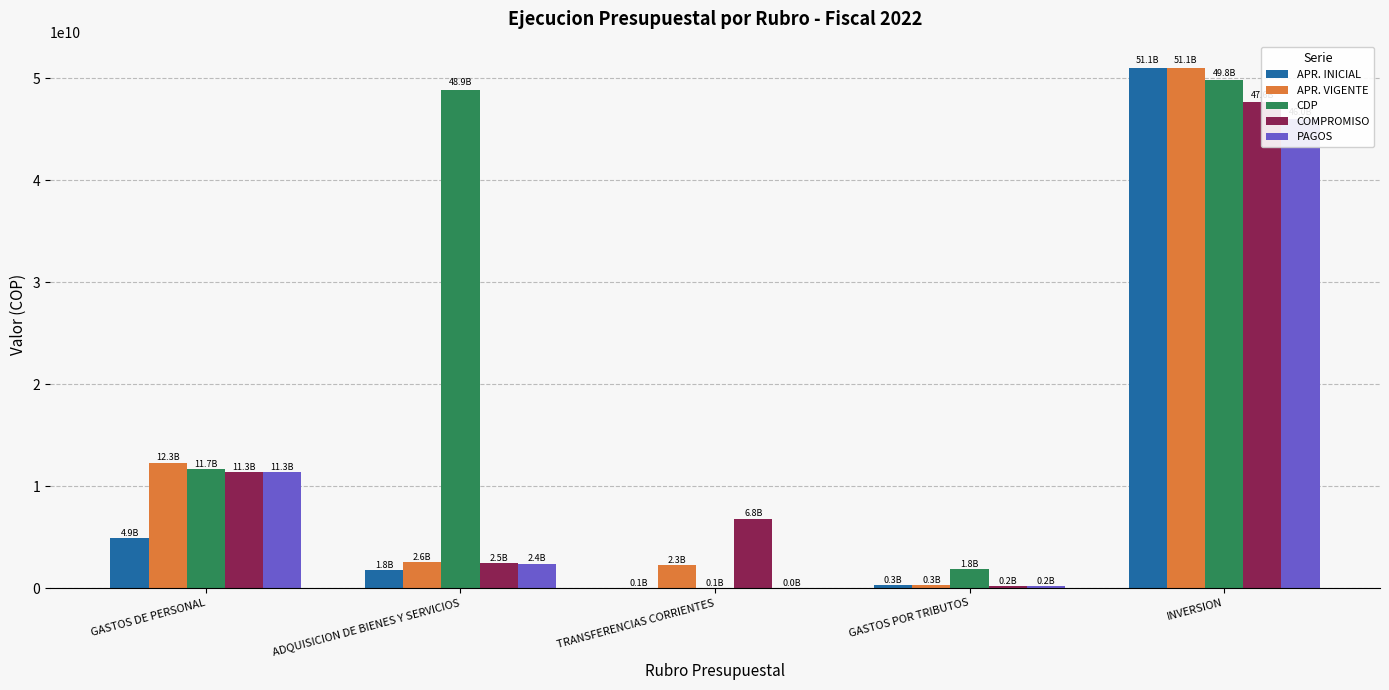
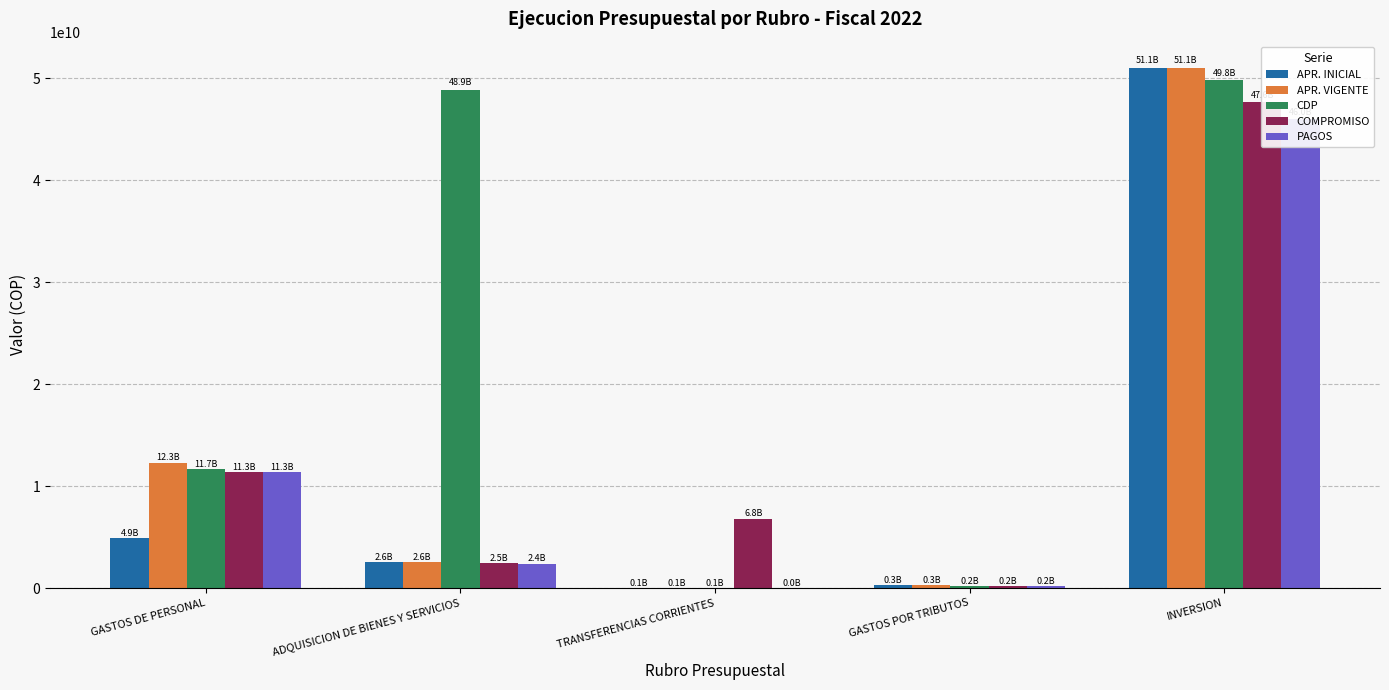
  {
    "APR. INICIAL": {
      "GASTOS DE PERSONAL": "4.9B",
-     "ADQUISICION DE BIENES Y SERVICIOS": "1.8B",
+     "ADQUISICION DE BIENES Y SERVICIOS": "2.6B",
      "TRANSFERENCIAS CORRIENTES": "0.1B",
      "GASTOS POR TRIBUTOS": "0.3B",
      "INVERSION": "51.1B"
    },
    "APR. VIGENTE": {
      "GASTOS DE PERSONAL": "12.3B",
      "ADQUISICION DE BIENES Y SERVICIOS": "2.6B",
-     "TRANSFERENCIAS CORRIENTES": "2.3B",
+     "TRANSFERENCIAS CORRIENTES": "0.1B",
      "GASTOS POR TRIBUTOS": "0.3B",
      "INVERSION": "51.1B"
    },
    "CDP": {
      "GASTOS DE PERSONAL": "11.7B",
      "ADQUISICION DE BIENES Y SERVICIOS": "48.9B",
      "TRANSFERENCIAS CORRIENTES": "0.1B",
-     "GASTOS POR TRIBUTOS": "1.8B",
+     "GASTOS POR TRIBUTOS": "0.2B",
      "INVERSION": "49.8B"
    },
    "COMPROMISO": {
      "GASTOS DE PERSONAL": "11.3B",
      "ADQUISICION DE BIENES Y SERVICIOS": "2.5B",
      "TRANSFERENCIAS CORRIENTES": "6.8B",
      "GASTOS POR TRIBUTOS": "0.2B"
    },
    "PAGOS": {
      "GASTOS DE PERSONAL": "11.3B",
      "ADQUISICION DE BIENES Y SERVICIOS": "2.4B",
      "GASTOS POR TRIBUTOS": "0.2B"
    }
  }
